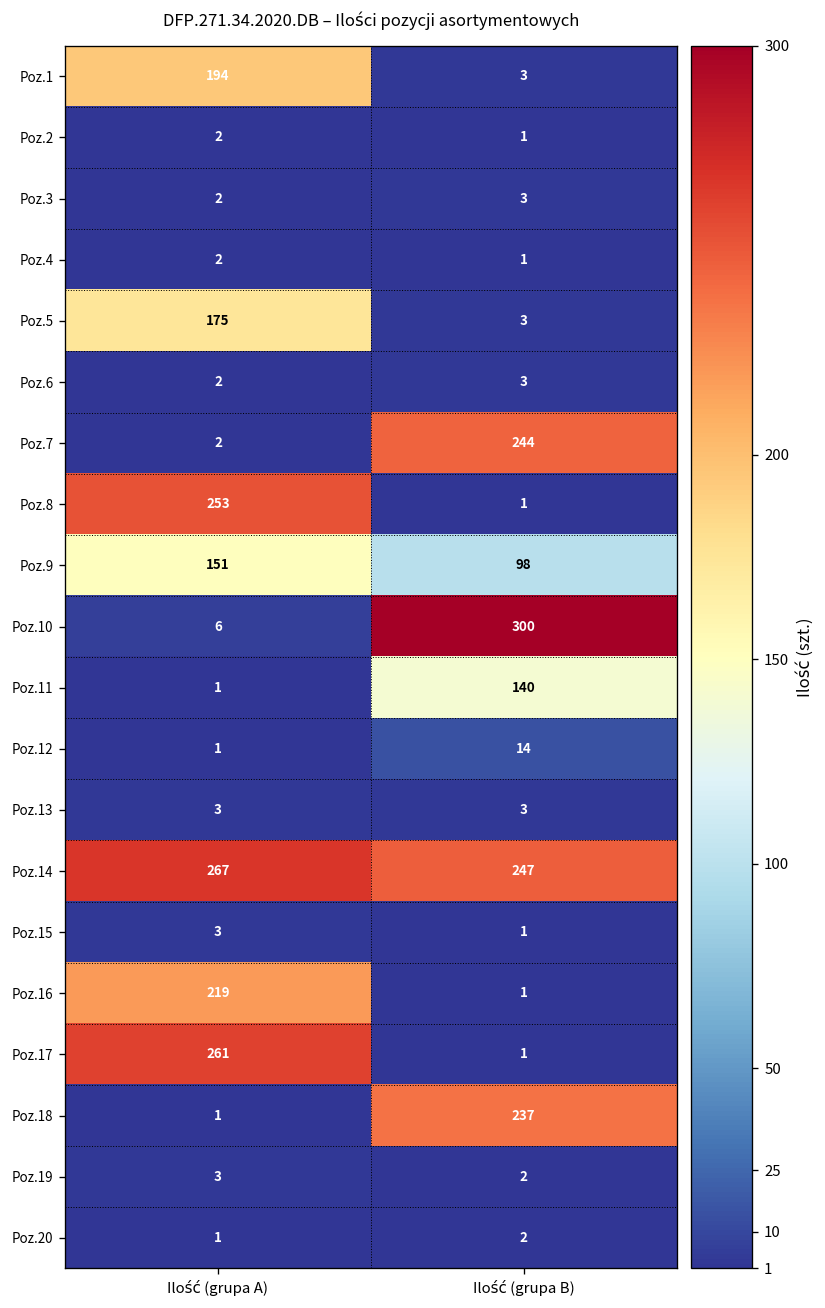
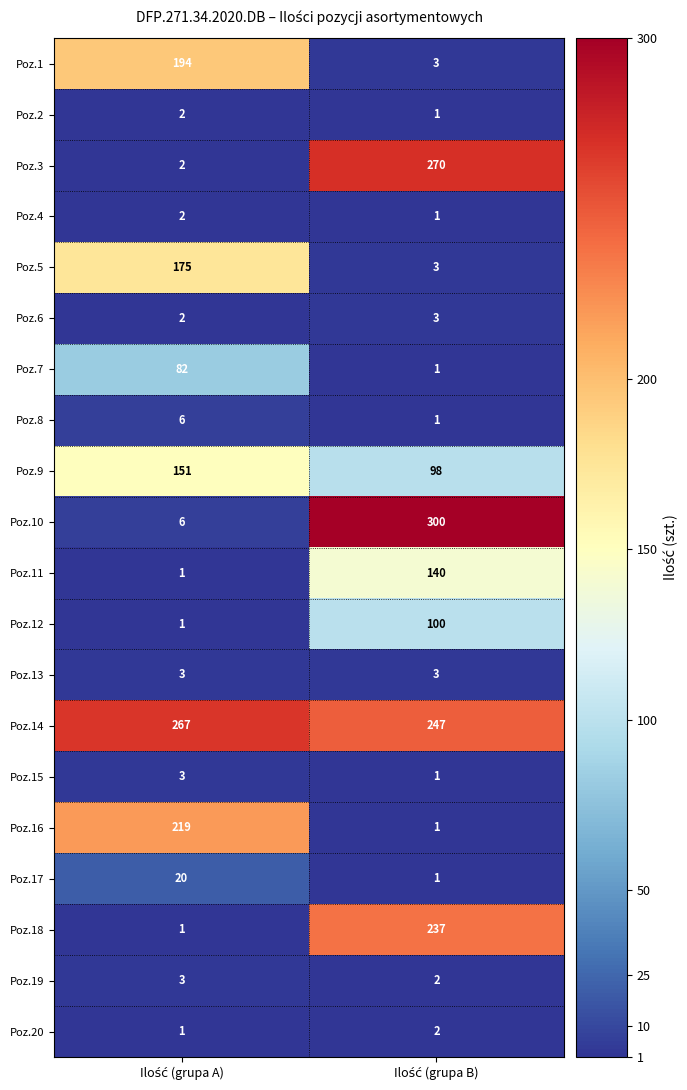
  {
    "Poz.1": {
      "Ilość (grupa A)": 194,
      "Ilość (grupa B)": 3
    },
    "Poz.2": {
      "Ilość (grupa A)": 2,
      "Ilość (grupa B)": 1
    },
    "Poz.3": {
      "Ilość (grupa A)": 2,
-     "Ilość (grupa B)": 3
+     "Ilość (grupa B)": 270
    },
    "Poz.4": {
      "Ilość (grupa A)": 2,
      "Ilość (grupa B)": 1
    },
    "Poz.5": {
      "Ilość (grupa A)": 175,
      "Ilość (grupa B)": 3
    },
    "Poz.6": {
      "Ilość (grupa A)": 2,
      "Ilość (grupa B)": 3
    },
    "Poz.7": {
-     "Ilość (grupa A)": 2,
-     "Ilość (grupa B)": 244
+     "Ilość (grupa A)": 82,
+     "Ilość (grupa B)": 1
    },
    "Poz.8": {
-     "Ilość (grupa A)": 253,
+     "Ilość (grupa A)": 6,
      "Ilość (grupa B)": 1
    },
    "Poz.9": {
      "Ilość (grupa A)": 151,
      "Ilość (grupa B)": 98
    },
    "Poz.10": {
      "Ilość (grupa A)": 6,
      "Ilość (grupa B)": 300
    },
    "Poz.11": {
      "Ilość (grupa A)": 1,
      "Ilość (grupa B)": 140
    },
    "Poz.12": {
      "Ilość (grupa A)": 1,
-     "Ilość (grupa B)": 14
+     "Ilość (grupa B)": 100
    },
    "Poz.13": {
      "Ilość (grupa A)": 3,
      "Ilość (grupa B)": 3
    },
    "Poz.14": {
      "Ilość (grupa A)": 267,
      "Ilość (grupa B)": 247
    },
    "Poz.15": {
      "Ilość (grupa A)": 3,
      "Ilość (grupa B)": 1
    },
    "Poz.16": {
      "Ilość (grupa A)": 219,
      "Ilość (grupa B)": 1
    },
    "Poz.17": {
-     "Ilość (grupa A)": 261,
+     "Ilość (grupa A)": 20,
      "Ilość (grupa B)": 1
    },
    "Poz.18": {
      "Ilość (grupa A)": 1,
      "Ilość (grupa B)": 237
    },
    "Poz.19": {
      "Ilość (grupa A)": 3,
      "Ilość (grupa B)": 2
    },
    "Poz.20": {
      "Ilość (grupa A)": 1,
      "Ilość (grupa B)": 2
    }
  }
